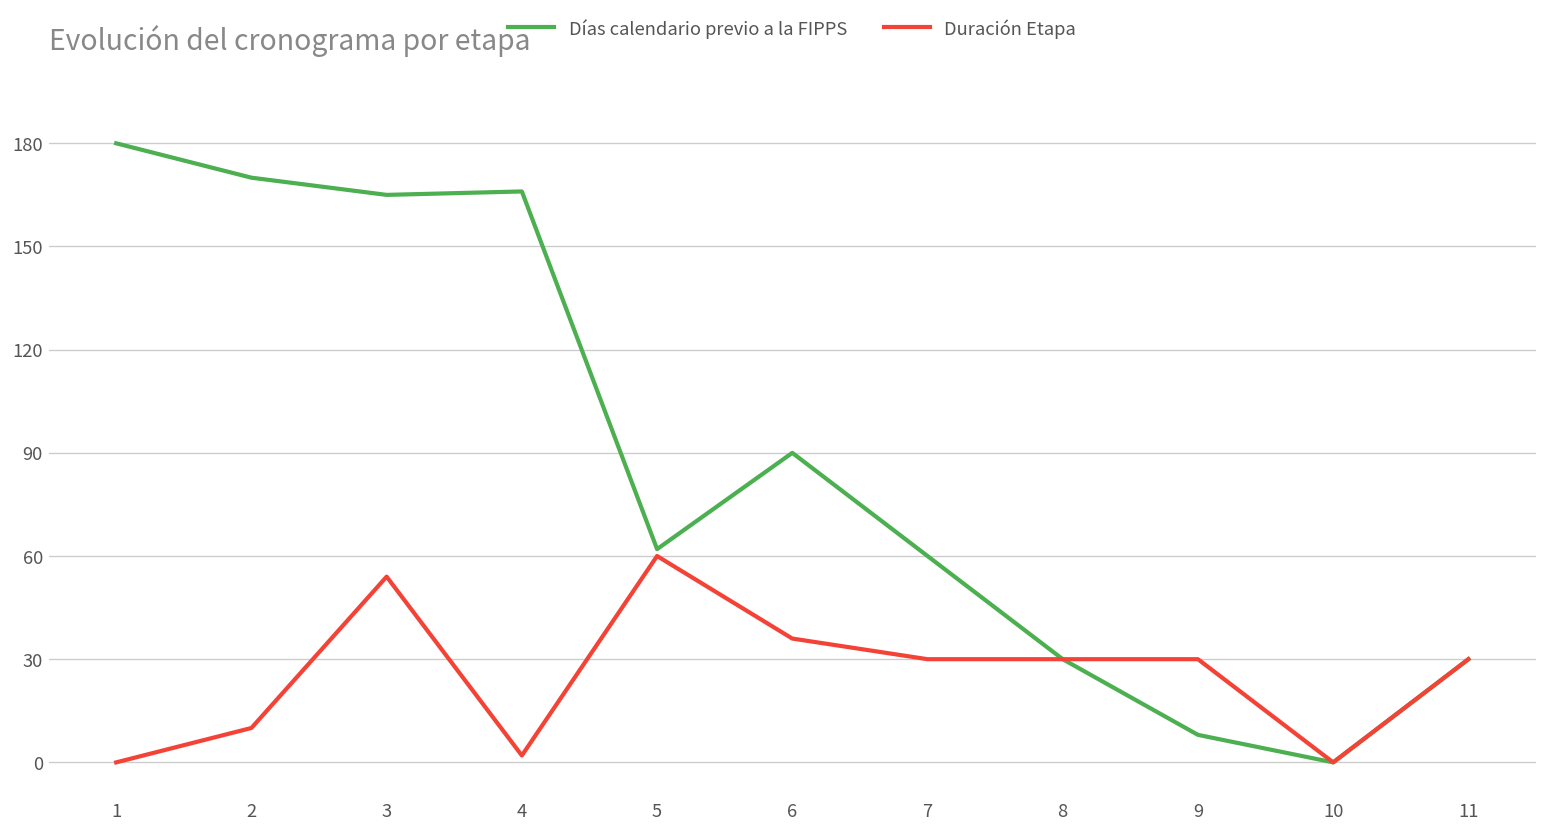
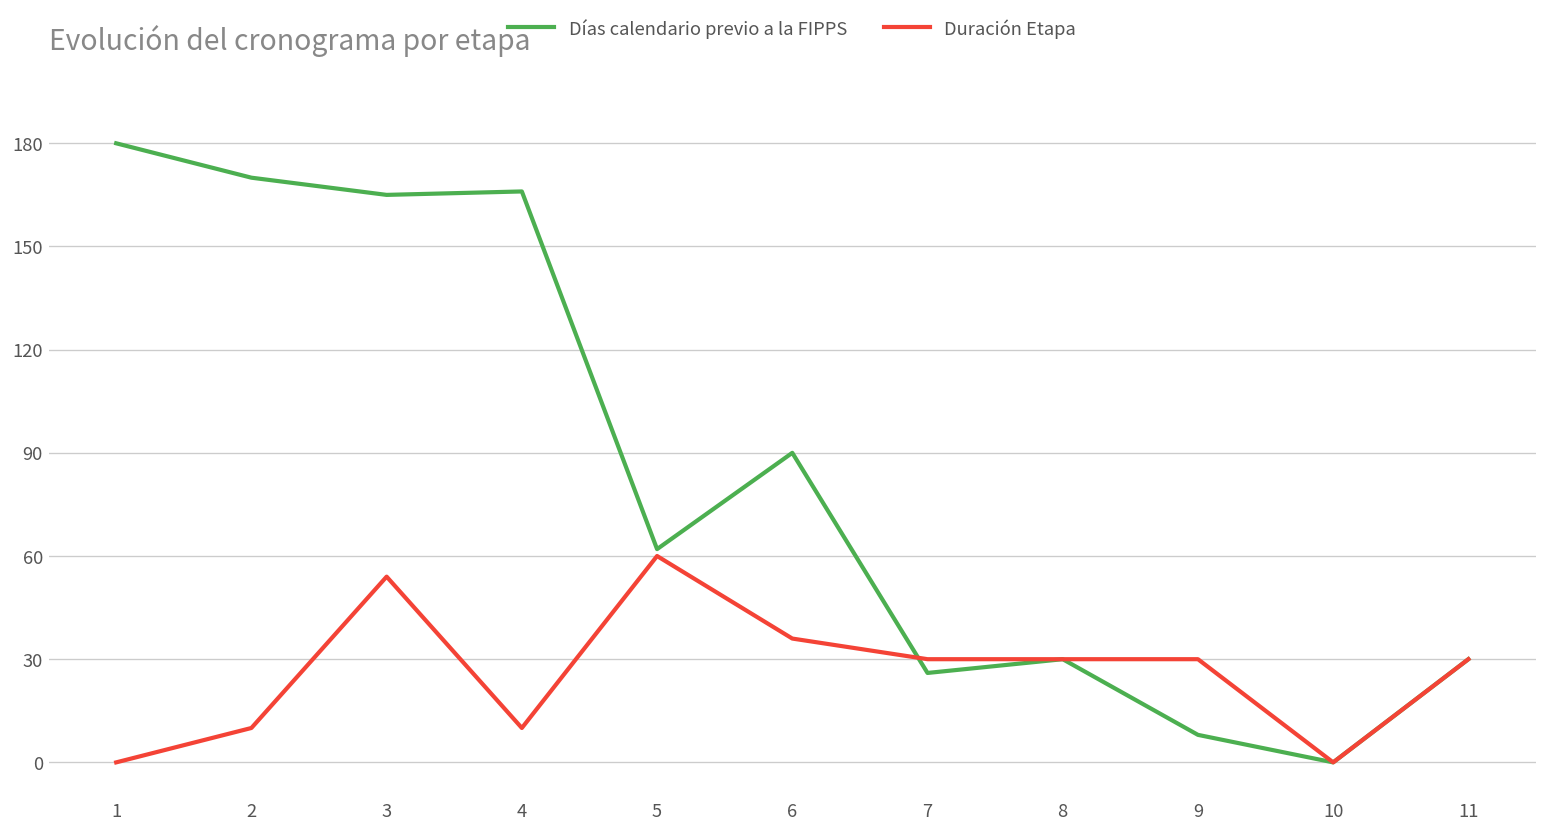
  {
    "Días calendario previo a la FIPPS": {
      "1": 180,
      "2": 170,
      "3": 165,
      "4": 166,
      "5": 62,
      "6": 90,
-     "7": 60,
+     "7": 26,
      "9": 8
    },
    "Duración Etapa": {
      "1": 0,
      "2": 10,
      "3": 54,
-     "4": 2,
+     "4": 10,
      "5": 60,
      "6": 36,
      "7": 30,
      "9": 30
    }
  }
